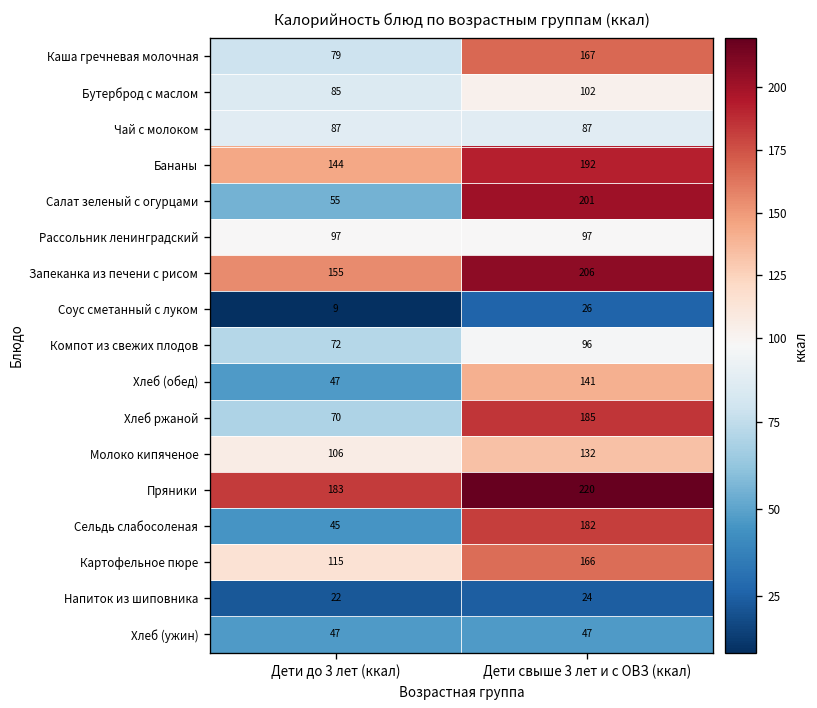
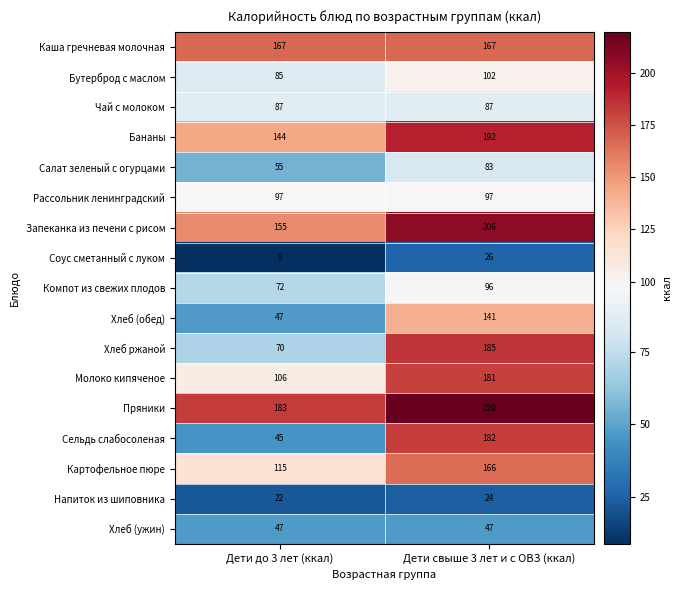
  {
    "Каша гречневая молочная": {
-     "Дети до 3 лет (ккал)": 79,
+     "Дети до 3 лет (ккал)": 167,
      "Дети свыше 3 лет и с ОВЗ (ккал)": 167
    },
    "Бутерброд с маслом": {
      "Дети до 3 лет (ккал)": 85,
      "Дети свыше 3 лет и с ОВЗ (ккал)": 102
    },
    "Чай с молоком": {
      "Дети до 3 лет (ккал)": 87,
      "Дети свыше 3 лет и с ОВЗ (ккал)": 87
    },
    "Бананы": {
      "Дети до 3 лет (ккал)": 144,
      "Дети свыше 3 лет и с ОВЗ (ккал)": 192
    },
    "Салат зеленый с огурцами": {
      "Дети до 3 лет (ккал)": 55,
-     "Дети свыше 3 лет и с ОВЗ (ккал)": 201
+     "Дети свыше 3 лет и с ОВЗ (ккал)": 83
    },
    "Рассольник ленинградский": {
      "Дети до 3 лет (ккал)": 97,
      "Дети свыше 3 лет и с ОВЗ (ккал)": 97
    },
    "Запеканка из печени с рисом": {
      "Дети до 3 лет (ккал)": 155,
      "Дети свыше 3 лет и с ОВЗ (ккал)": 206
    },
    "Соус сметанный с луком": {
      "Дети до 3 лет (ккал)": 9,
      "Дети свыше 3 лет и с ОВЗ (ккал)": 26
    },
    "Компот из свежих плодов": {
      "Дети до 3 лет (ккал)": 72,
      "Дети свыше 3 лет и с ОВЗ (ккал)": 96
    },
    "Хлеб (обед)": {
      "Дети до 3 лет (ккал)": 47,
      "Дети свыше 3 лет и с ОВЗ (ккал)": 141
    },
    "Хлеб ржаной": {
      "Дети до 3 лет (ккал)": 70,
      "Дети свыше 3 лет и с ОВЗ (ккал)": 185
    },
    "Молоко кипяченое": {
      "Дети до 3 лет (ккал)": 106,
-     "Дети свыше 3 лет и с ОВЗ (ккал)": 132
+     "Дети свыше 3 лет и с ОВЗ (ккал)": 181
    },
    "Пряники": {
      "Дети до 3 лет (ккал)": 183,
      "Дети свыше 3 лет и с ОВЗ (ккал)": 220
    },
    "Сельдь слабосоленая": {
      "Дети до 3 лет (ккал)": 45,
      "Дети свыше 3 лет и с ОВЗ (ккал)": 182
    },
    "Картофельное пюре": {
      "Дети до 3 лет (ккал)": 115,
      "Дети свыше 3 лет и с ОВЗ (ккал)": 166
    },
    "Напиток из шиповника": {
      "Дети до 3 лет (ккал)": 22,
      "Дети свыше 3 лет и с ОВЗ (ккал)": 24
    },
    "Хлеб (ужин)": {
      "Дети до 3 лет (ккал)": 47,
      "Дети свыше 3 лет и с ОВЗ (ккал)": 47
    }
  }
